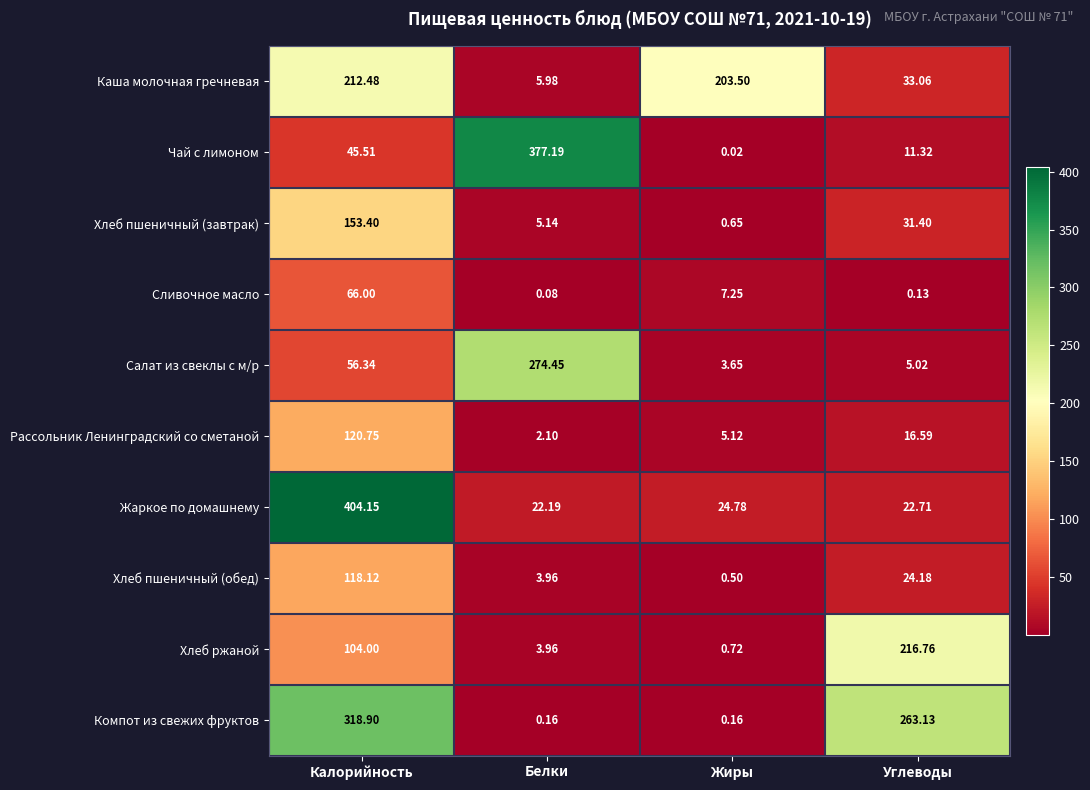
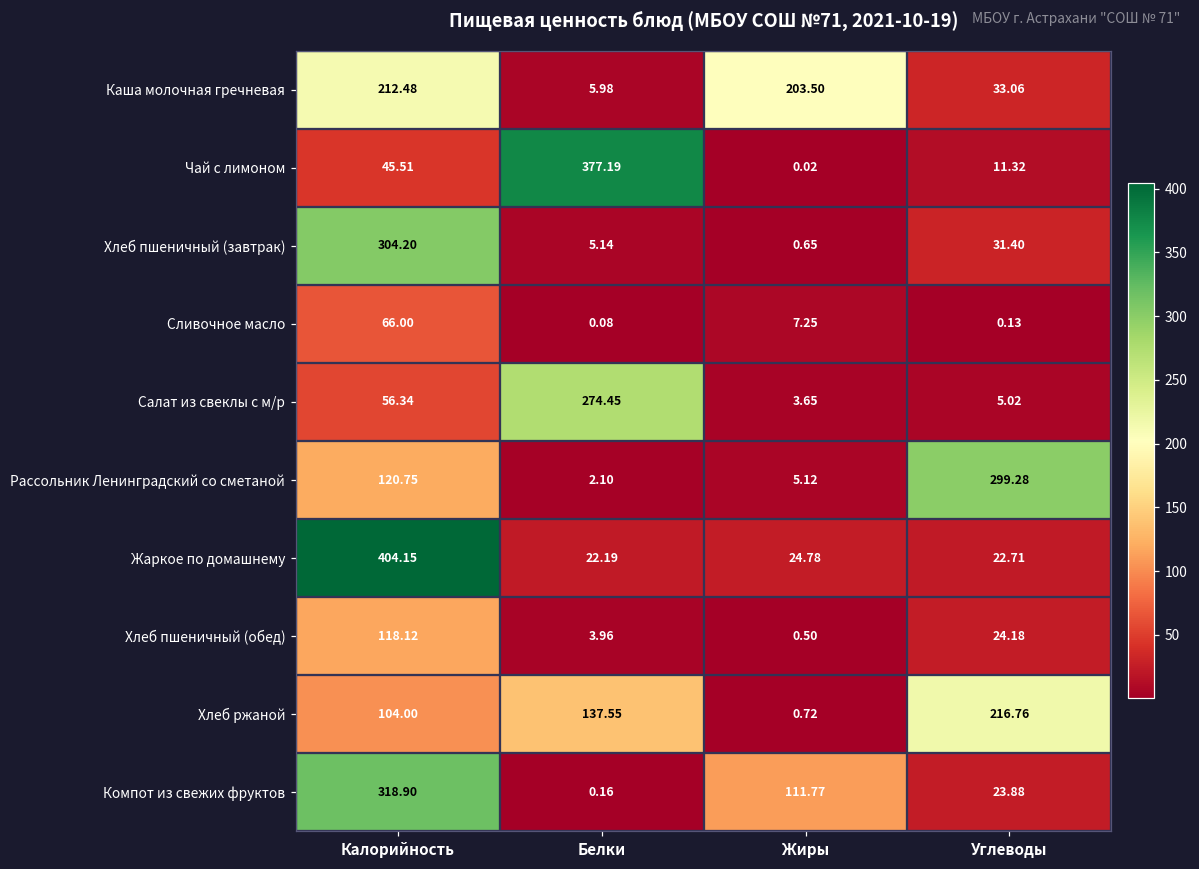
  {
    "Каша молочная гречневая": {
      "Калорийность": 212.48,
      "Белки": 5.98,
      "Жиры": 203.50,
      "Углеводы": 33.06
    },
    "Чай с лимоном": {
      "Калорийность": 45.51,
      "Белки": 377.19,
      "Жиры": 0.02,
      "Углеводы": 11.32
    },
    "Хлеб пшеничный (завтрак)": {
-     "Калорийность": 153.40,
+     "Калорийность": 304.20,
      "Белки": 5.14,
      "Жиры": 0.65,
      "Углеводы": 31.40
    },
    "Сливочное масло": {
      "Калорийность": 66.00,
      "Белки": 0.08,
      "Жиры": 7.25,
      "Углеводы": 0.13
    },
    "Салат из свеклы с м/р": {
      "Калорийность": 56.34,
      "Белки": 274.45,
      "Жиры": 3.65,
      "Углеводы": 5.02
    },
    "Рассольник Ленинградский со сметаной": {
      "Калорийность": 120.75,
      "Белки": 2.10,
      "Жиры": 5.12,
-     "Углеводы": 16.59
+     "Углеводы": 299.28
    },
    "Жаркое по домашнему": {
      "Калорийность": 404.15,
      "Белки": 22.19,
      "Жиры": 24.78,
      "Углеводы": 22.71
    },
    "Хлеб пшеничный (обед)": {
      "Калорийность": 118.12,
      "Белки": 3.96,
      "Жиры": 0.50,
      "Углеводы": 24.18
    },
    "Хлеб ржаной": {
      "Калорийность": 104.00,
-     "Белки": 3.96,
+     "Белки": 137.55,
      "Жиры": 0.72,
      "Углеводы": 216.76
    },
    "Компот из свежих фруктов": {
      "Калорийность": 318.90,
      "Белки": 0.16,
-     "Жиры": 0.16,
-     "Углеводы": 263.13
+     "Жиры": 111.77,
+     "Углеводы": 23.88
    }
  }
